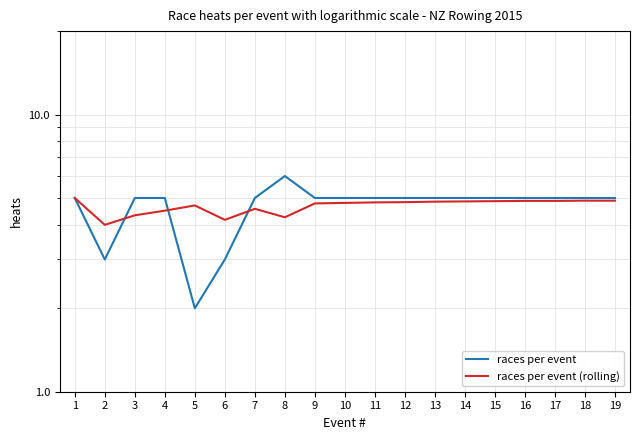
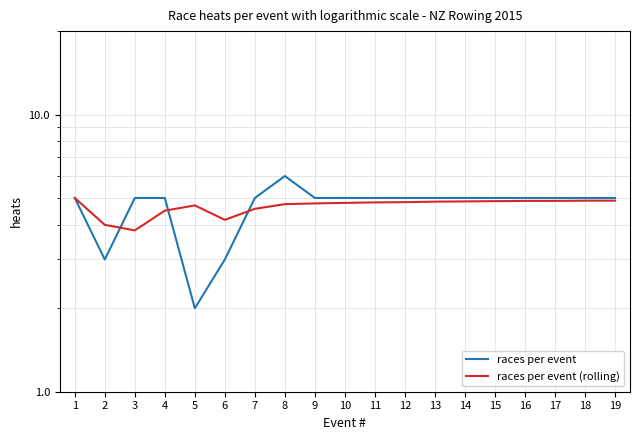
  {
    "races per event": {
      "2": 3.0,
      "3": 5.0,
      "4": 5.0,
      "5": 2.0,
      "6": 3.0,
      "7": 5.0,
      "8": 6.0,
      "9": 5.0,
      "10": 5.0,
      "11": 5.0,
      "12": 5.0,
      "13": 5.0,
      "14": 5.0,
      "15": 5.0,
      "16": 5.0,
      "17": 5.0,
      "18": 5.0,
      "19": 5.0
    },
    "races per event (rolling)": {
      "2": 4.0,
-     "3": 4.3,
+     "3": 3.8,
      "4": 4.5,
      "5": 4.7,
      "6": 4.2,
      "7": 4.6,
-     "8": 4.3,
+     "8": 4.8,
      "9": 4.8,
      "10": 4.8,
      "11": 4.8,
      "12": 4.8,
      "13": 4.9,
      "14": 4.9,
      "15": 4.9,
      "16": 4.9,
      "17": 4.9,
      "18": 4.9,
      "19": 4.9
    }
  }
